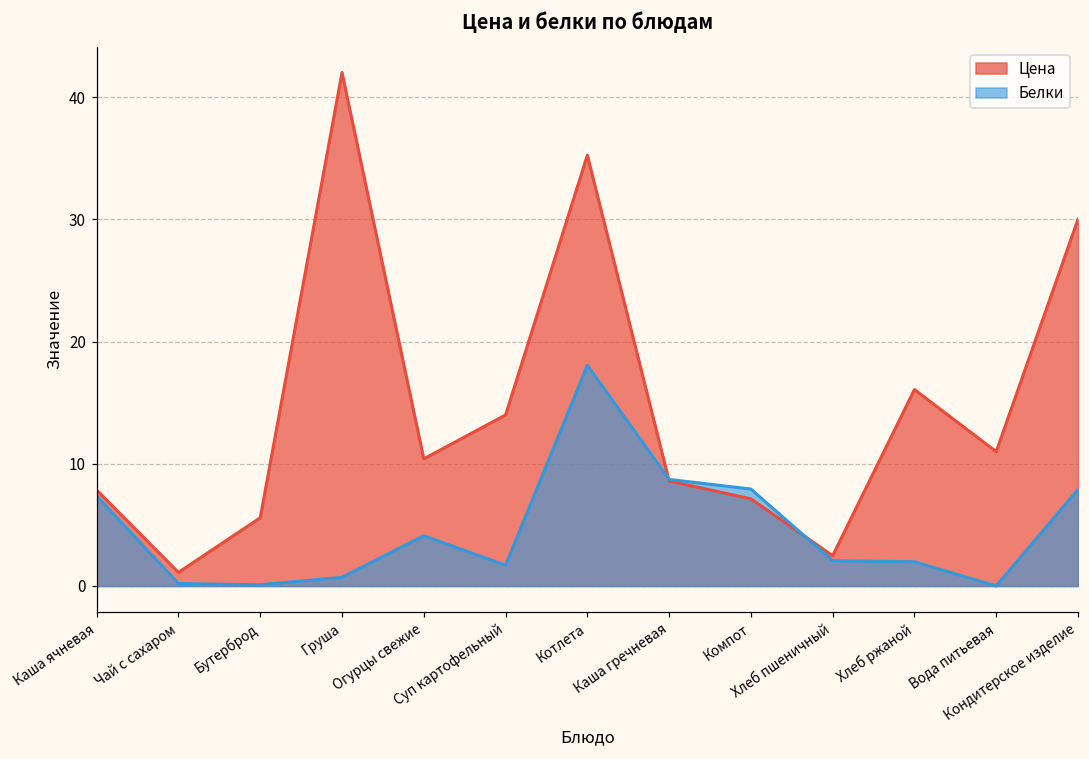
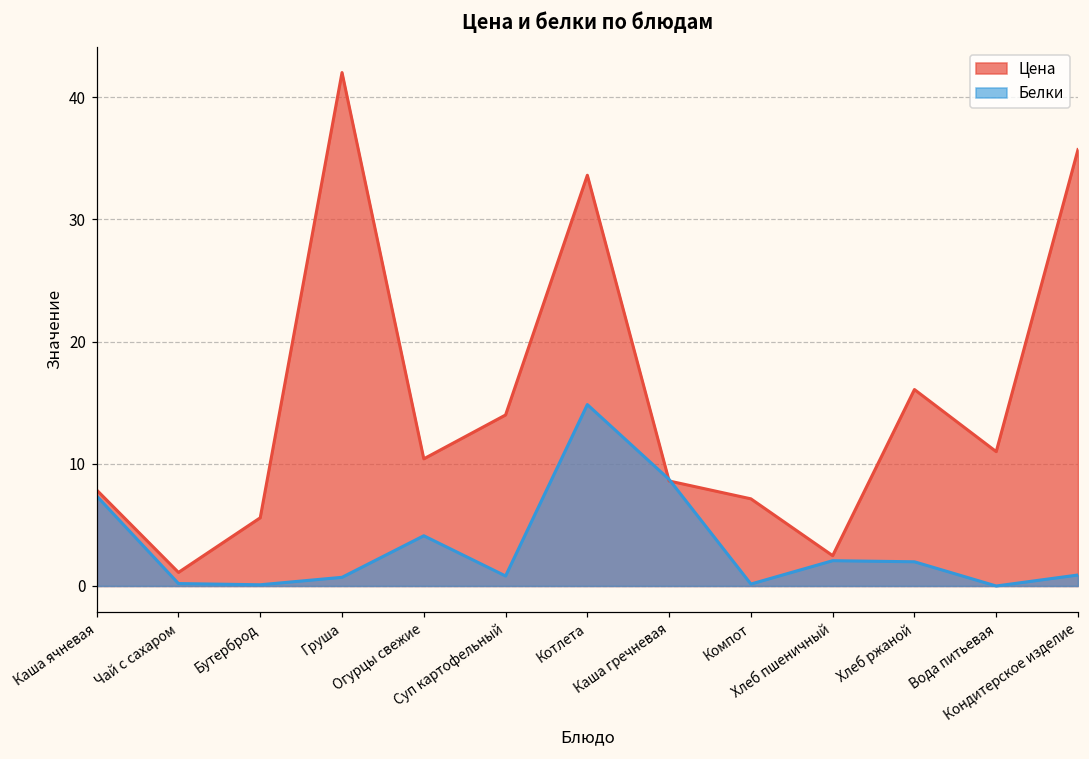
  {
    "Цена": {
      "Каша ячневая": 7.9,
      "Чай с сахаром": 1.1,
      "Бутерброд": 5.6,
      "Груша": 42.0,
      "Огурцы свежие": 10.4,
      "Суп картофельный": 14.0,
-     "Котлета": 35.2,
+     "Котлета": 33.6,
      "Компот": 7.1,
      "Хлеб пшеничный": 2.5,
      "Хлеб ржаной": 16.1,
      "Вода питьевая": 11.0,
-     "Кондитерское изделие": 30.0
+     "Кондитерское изделие": 35.7
    },
    "Белки": {
      "Каша ячневая": 7.4,
      "Чай с сахаром": 0.2,
      "Бутерброд": 0.1,
      "Груша": 0.7,
      "Огурцы свежие": 4.1,
-     "Суп картофельный": 1.7,
-     "Котлета": 18.1,
-     "Компот": 7.9,
+     "Суп картофельный": 0.8,
+     "Котлета": 14.8,
+     "Компот": 0.2,
      "Хлеб пшеничный": 2.1,
      "Хлеб ржаной": 2.0,
      "Вода питьевая": 0.0,
-     "Кондитерское изделие": 7.9
+     "Кондитерское изделие": 0.9
    }
  }
